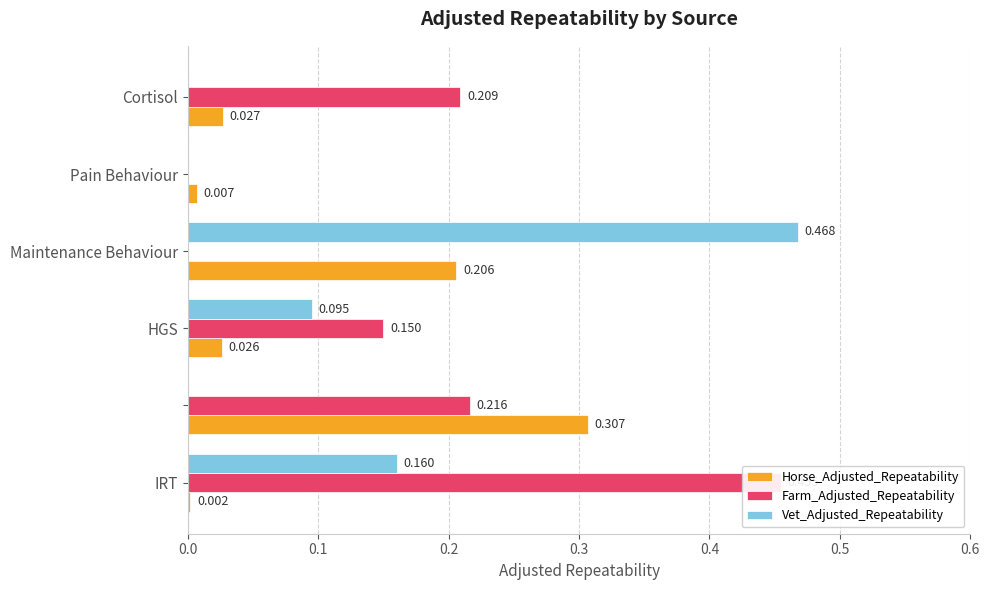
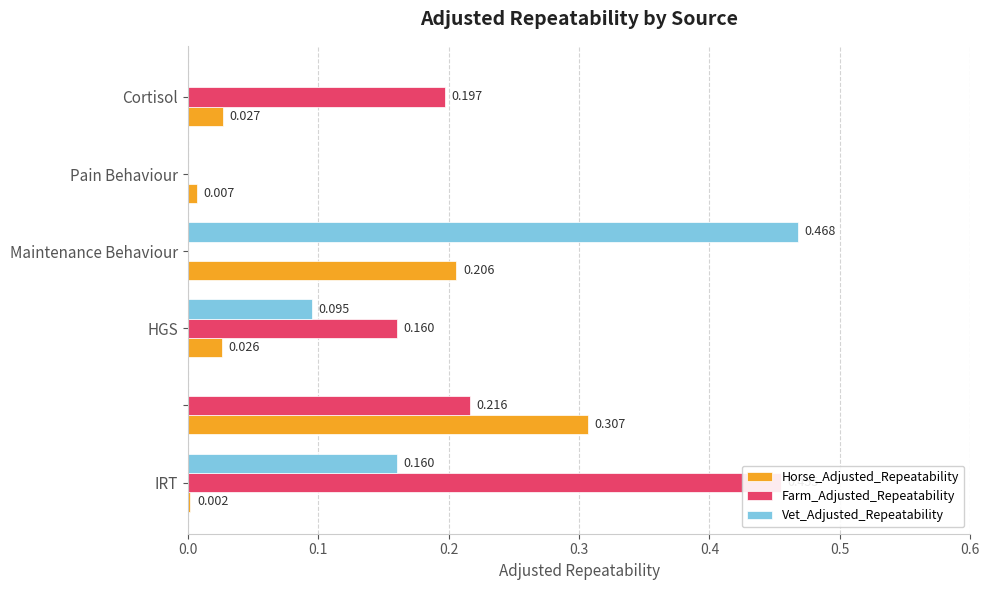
  {
    "Farm_Adjusted_Repeatability": {
-     "Cortisol": 0.209,
-     "HGS": 0.150
+     "Cortisol": 0.197,
+     "HGS": 0.160
    }
  }
